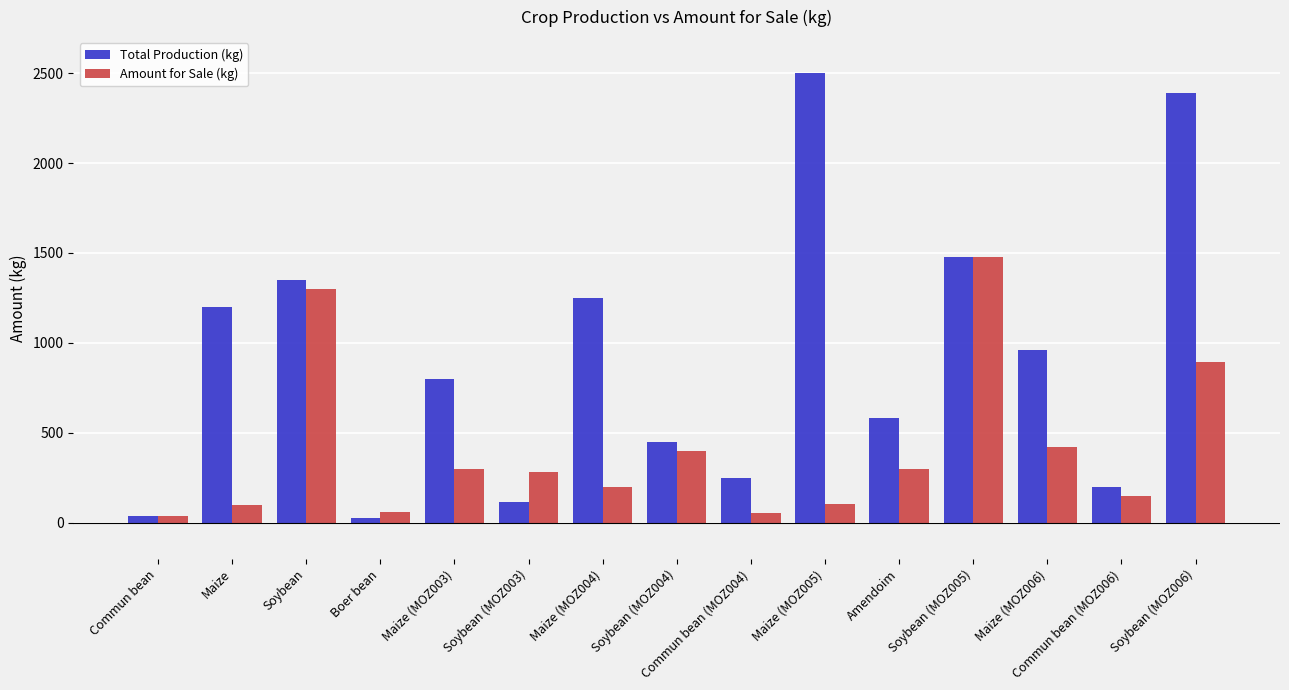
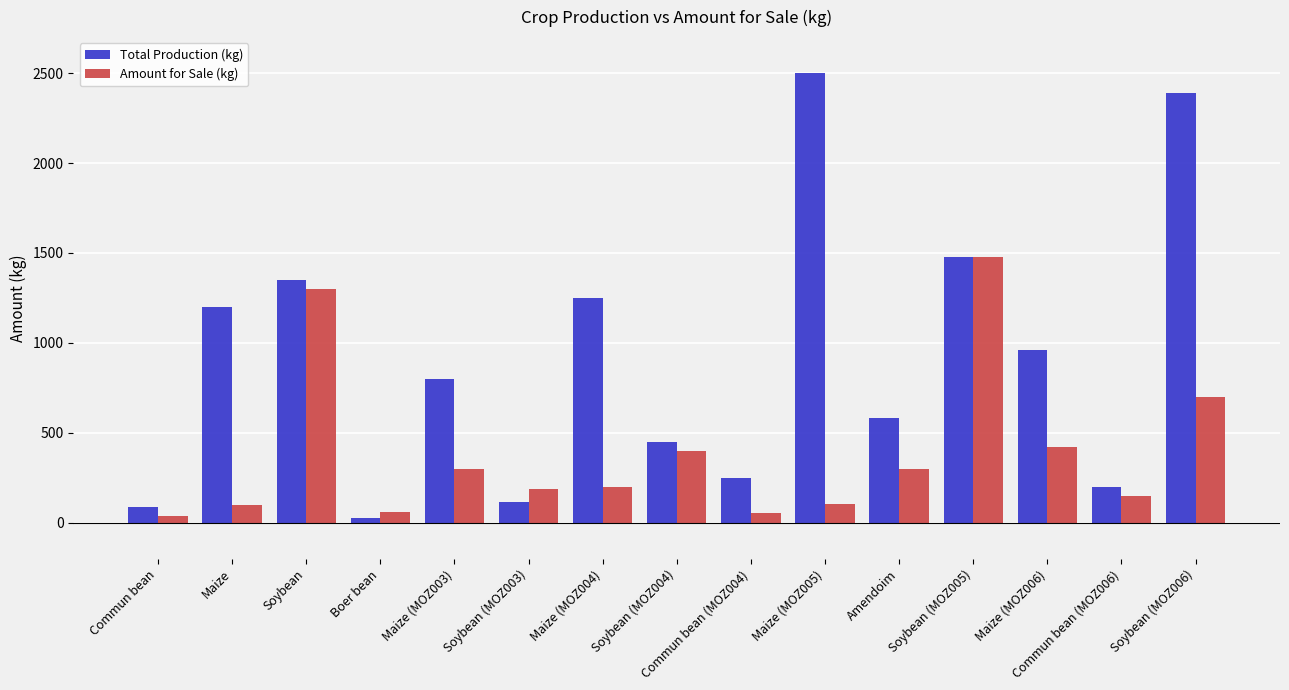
  {
    "Total Production (kg)": {
-     "Commun bean": 40,
+     "Commun bean": 90,
      "Maize": 1200,
      "Soybean": 1350,
      "Boer bean": 30,
      "Maize (MOZ003)": 800,
      "Soybean (MOZ003)": 120,
      "Maize (MOZ004)": 1250,
      "Soybean (MOZ004)": 450,
      "Commun bean (MOZ004)": 250,
      "Maize (MOZ005)": 2500,
      "Amendoim": 580,
      "Soybean (MOZ005)": 1480,
      "Maize (MOZ006)": 960,
      "Commun bean (MOZ006)": 200,
      "Soybean (MOZ006)": 2390
    },
    "Amount for Sale (kg)": {
      "Commun bean": 40,
      "Maize": 100,
      "Soybean": 1300,
      "Boer bean": 60,
      "Maize (MOZ003)": 300,
-     "Soybean (MOZ003)": 280,
+     "Soybean (MOZ003)": 190,
      "Maize (MOZ004)": 200,
      "Soybean (MOZ004)": 400,
      "Commun bean (MOZ004)": 50,
      "Maize (MOZ005)": 110,
      "Amendoim": 300,
      "Soybean (MOZ005)": 1480,
      "Maize (MOZ006)": 420,
      "Commun bean (MOZ006)": 150,
-     "Soybean (MOZ006)": 890
+     "Soybean (MOZ006)": 700
    }
  }
